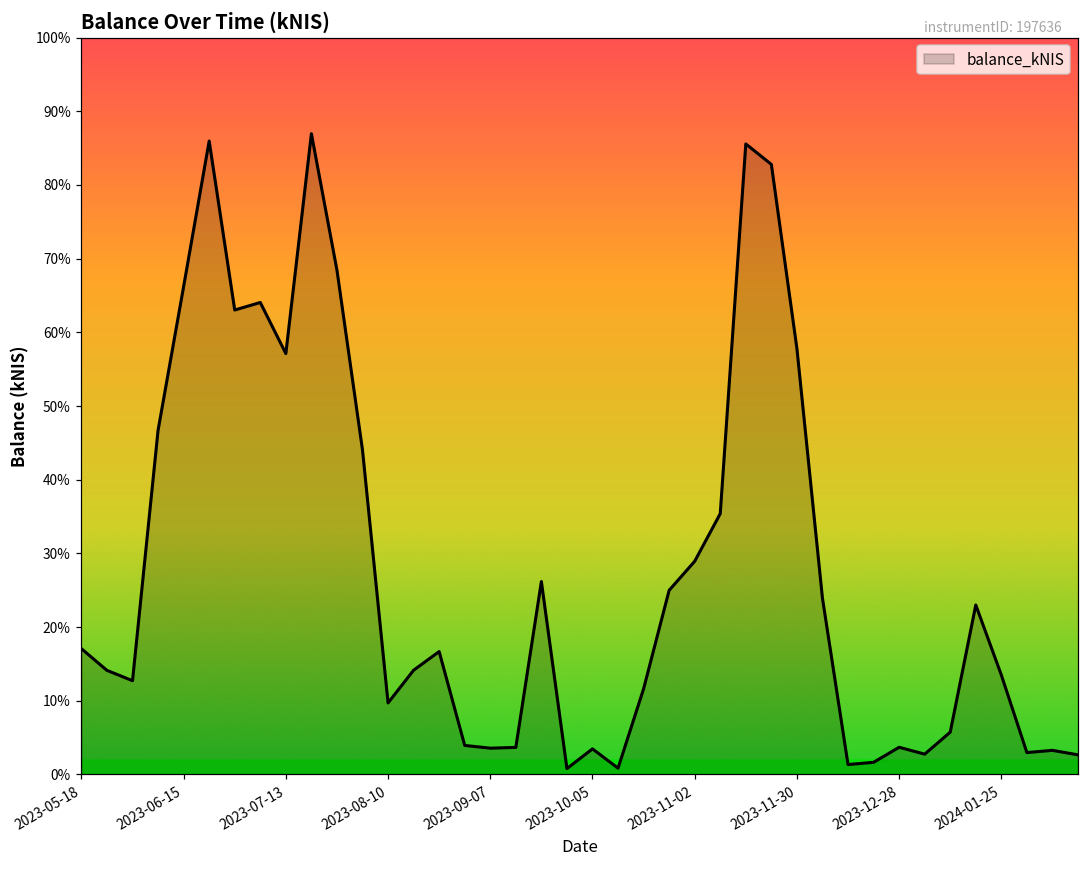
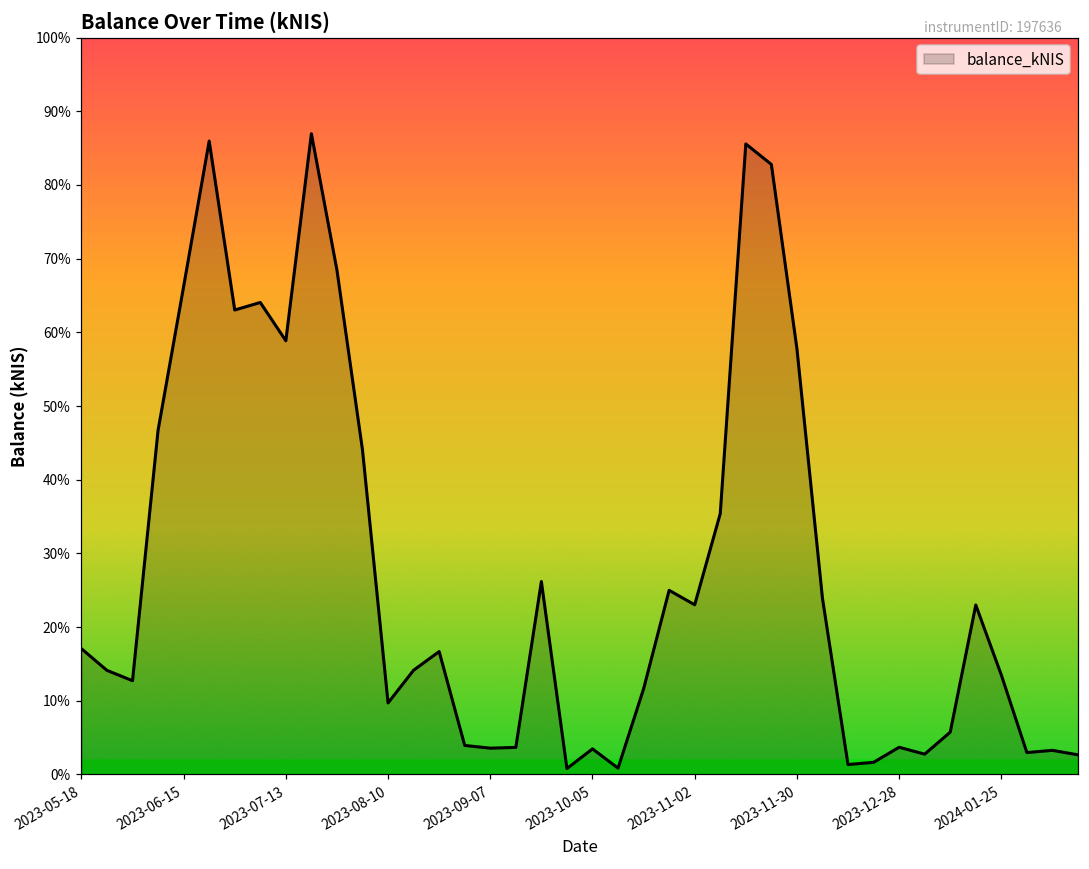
  {
    "2023-05-18": "17%",
    "2023-06-15": "66%",
-   "2023-07-13": "57%",
+   "2023-07-13": "59%",
    "2023-08-10": "10%",
    "2023-09-07": "4%",
    "2023-10-05": "3%",
-   "2023-11-02": "29%",
+   "2023-11-02": "23%",
    "2023-11-30": "58%",
    "2023-12-28": "4%",
    "2024-01-25": "13%"
  }
